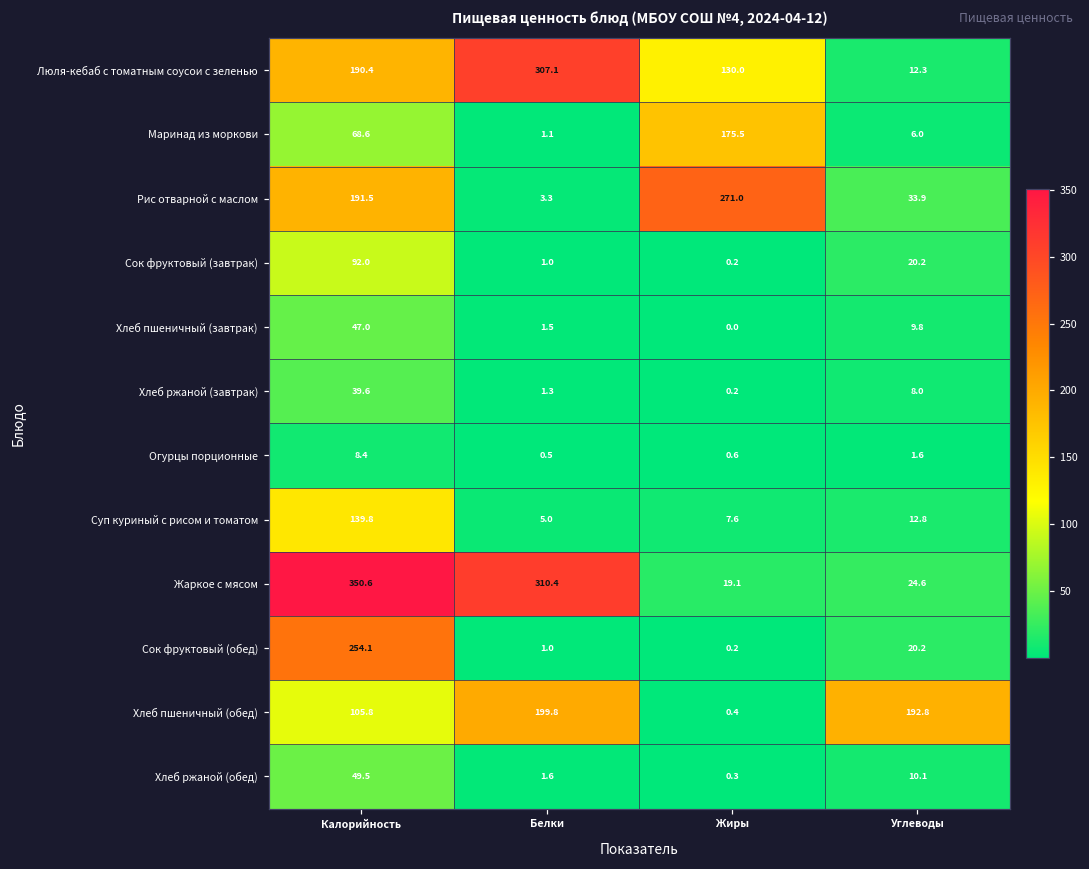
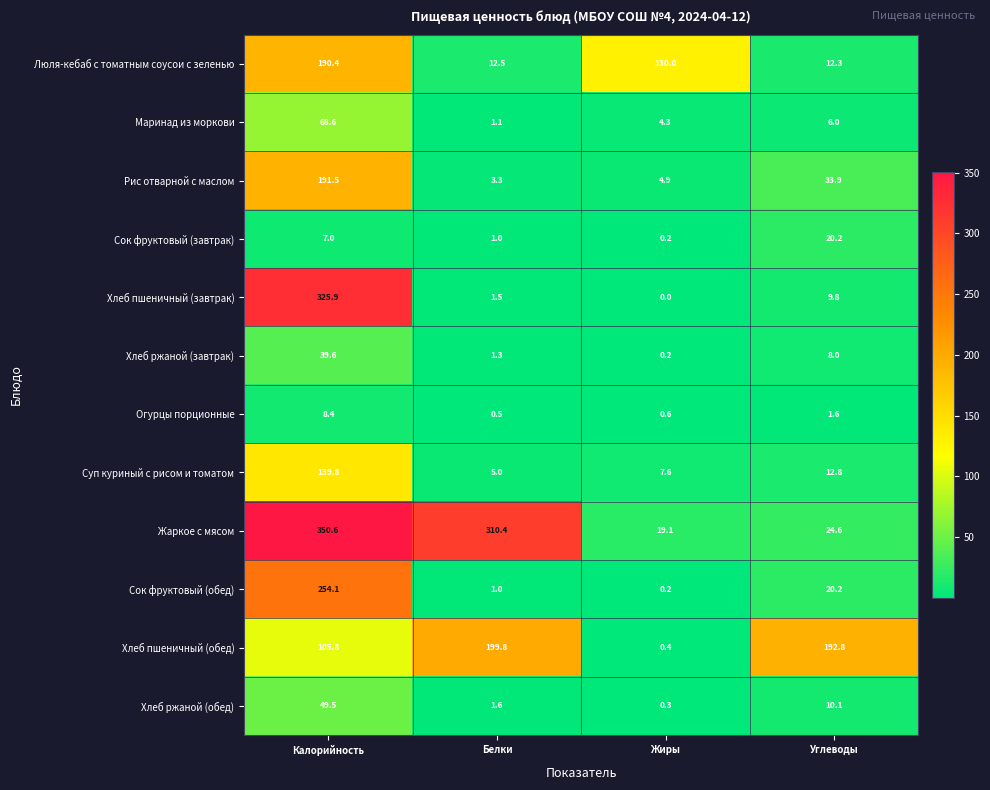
  {
    "Люля-кебаб с томатным соусои с зеленью": {
      "Калорийность": 190.4,
-     "Белки": 307.1,
+     "Белки": 12.5,
      "Жиры": 130.0,
      "Углеводы": 12.3
    },
    "Маринад из моркови": {
      "Калорийность": 68.6,
      "Белки": 1.1,
-     "Жиры": 175.5,
+     "Жиры": 4.3,
      "Углеводы": 6.0
    },
    "Рис отварной с маслом": {
      "Калорийность": 191.5,
      "Белки": 3.3,
-     "Жиры": 271.0,
+     "Жиры": 4.9,
      "Углеводы": 33.9
    },
    "Сок фруктовый (завтрак)": {
-     "Калорийность": 92.0,
+     "Калорийность": 7.0,
      "Белки": 1.0,
      "Жиры": 0.2,
      "Углеводы": 20.2
    },
    "Хлеб пшеничный (завтрак)": {
-     "Калорийность": 47.0,
+     "Калорийность": 325.9,
      "Белки": 1.5,
      "Жиры": 0.0,
      "Углеводы": 9.8
    },
    "Хлеб ржаной (завтрак)": {
      "Калорийность": 39.6,
      "Белки": 1.3,
      "Жиры": 0.2,
      "Углеводы": 8.0
    },
    "Огурцы порционные": {
      "Калорийность": 8.4,
      "Белки": 0.5,
      "Жиры": 0.6,
      "Углеводы": 1.6
    },
    "Суп куриный с рисом и томатом": {
      "Калорийность": 139.8,
      "Белки": 5.0,
      "Жиры": 7.6,
      "Углеводы": 12.8
    },
    "Жаркое с мясом": {
      "Калорийность": 350.6,
      "Белки": 310.4,
      "Жиры": 19.1,
      "Углеводы": 24.6
    },
    "Сок фруктовый (обед)": {
      "Калорийность": 254.1,
      "Белки": 1.0,
      "Жиры": 0.2,
      "Углеводы": 20.2
    },
    "Хлеб пшеничный (обед)": {
      "Калорийность": 105.8,
      "Белки": 199.8,
      "Жиры": 0.4,
      "Углеводы": 192.8
    },
    "Хлеб ржаной (обед)": {
      "Калорийность": 49.5,
      "Белки": 1.6,
      "Жиры": 0.3,
      "Углеводы": 10.1
    }
  }
